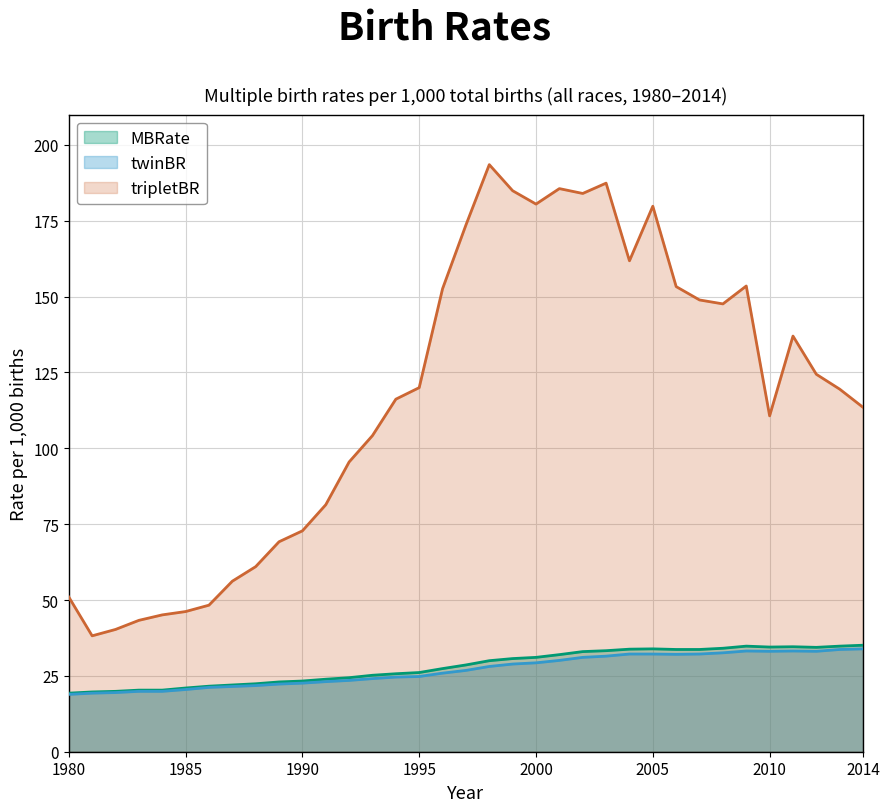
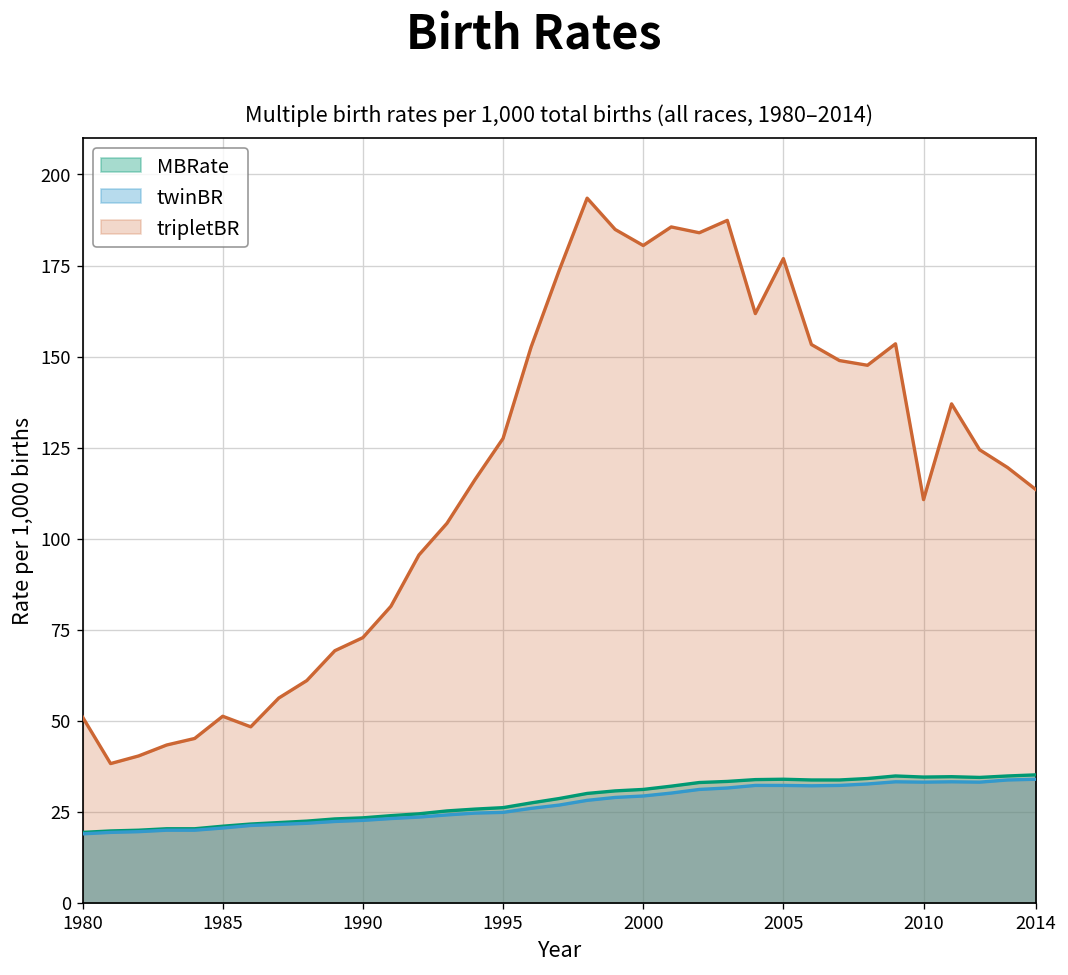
  {
    "tripletBR": {
      "1980": 51,
-     "1985": 46,
+     "1985": 51,
      "1990": 73,
-     "1995": 120,
+     "1995": 128,
      "2000": 181,
-     "2005": 180,
+     "2005": 177,
      "2010": 111,
      "2014": 114
    }
  }
